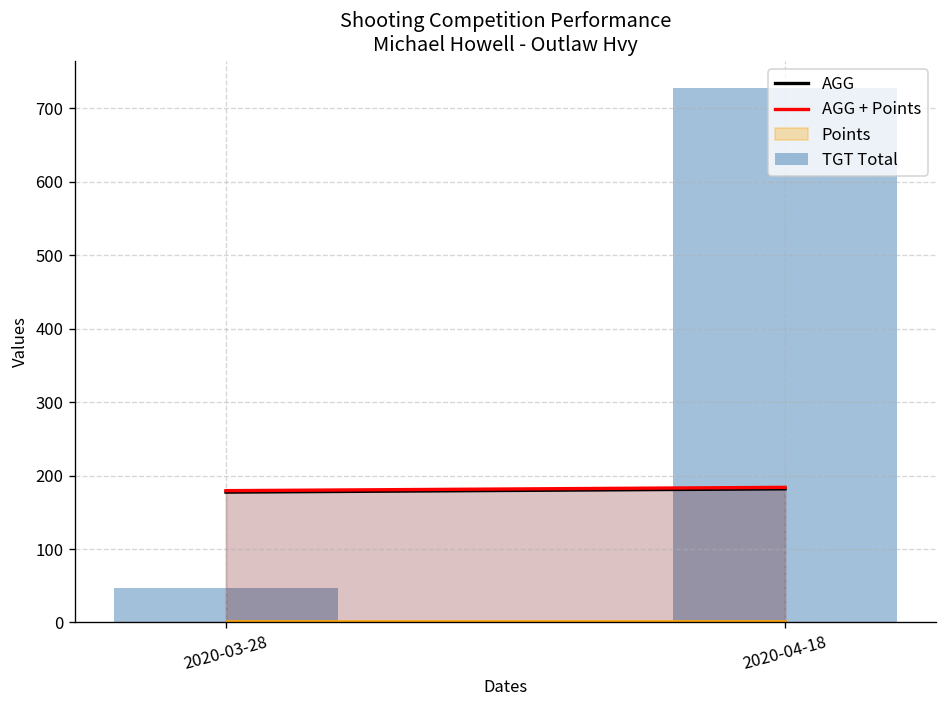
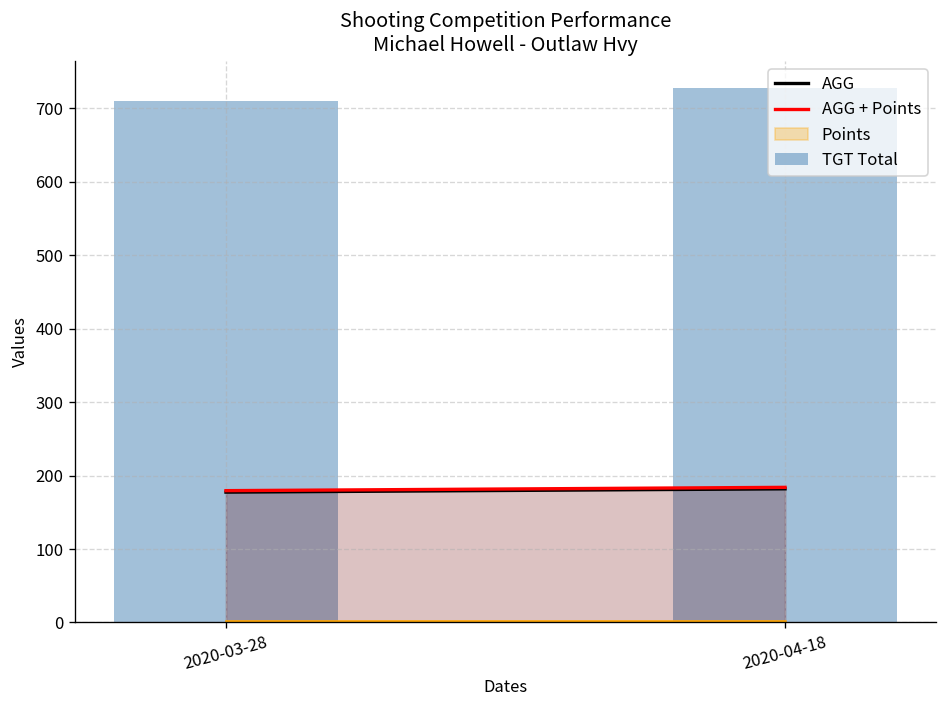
  {
    "TGT Total": {
-     "2020-03-28": 50
+     "2020-03-28": 710
    },
    "Points": {
      "2020-03-28": 0,
      "2020-04-18": 0
    }
  }
